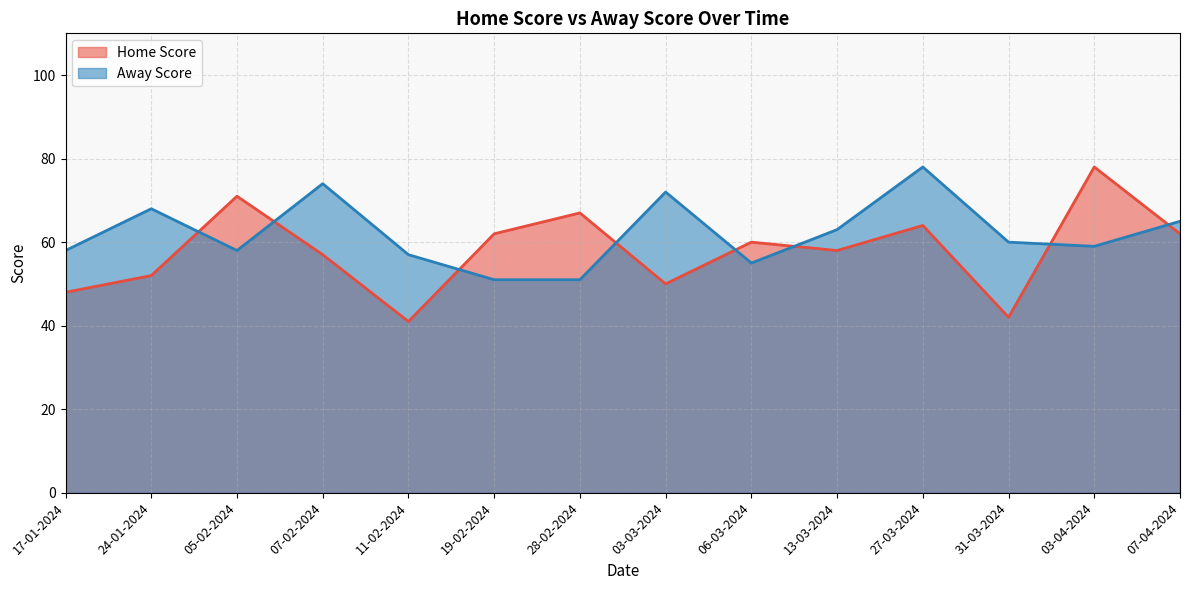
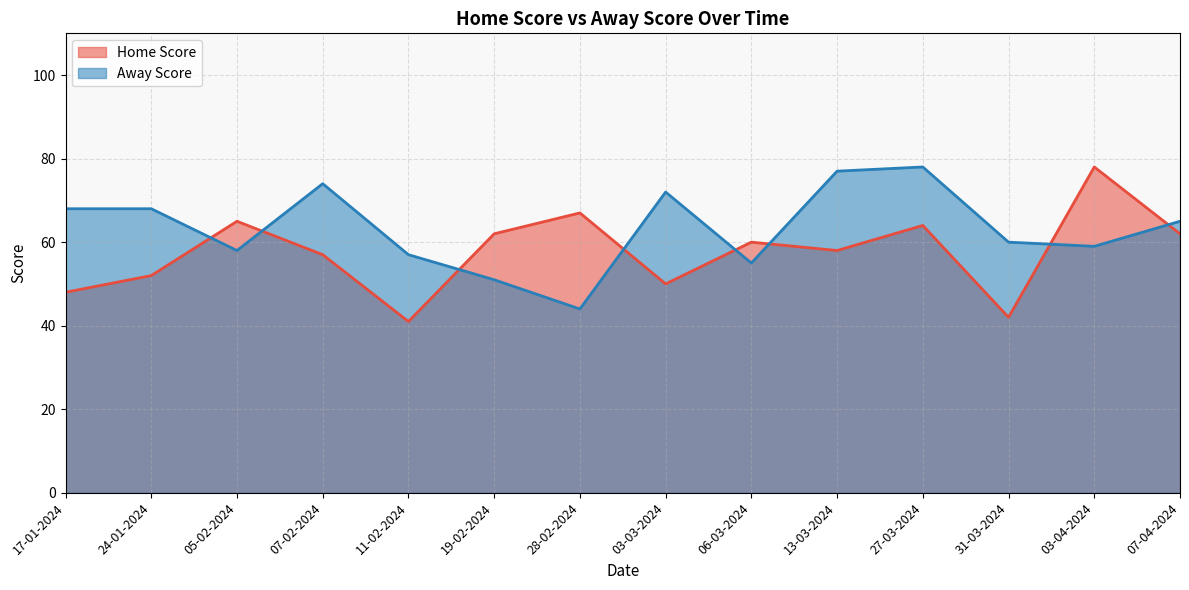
  {
    "Home Score": {
      "17-01-2024": 48,
      "24-01-2024": 52,
-     "05-02-2024": 71,
+     "05-02-2024": 65,
      "07-02-2024": 57,
      "11-02-2024": 41,
      "19-02-2024": 62,
      "28-02-2024": 67,
      "03-03-2024": 50,
      "06-03-2024": 60,
      "13-03-2024": 58,
      "27-03-2024": 64,
      "31-03-2024": 42,
      "03-04-2024": 78,
      "07-04-2024": 62
    },
    "Away Score": {
-     "17-01-2024": 58,
+     "17-01-2024": 68,
      "24-01-2024": 68,
      "05-02-2024": 58,
      "07-02-2024": 74,
      "11-02-2024": 57,
      "19-02-2024": 51,
-     "28-02-2024": 51,
+     "28-02-2024": 44,
      "03-03-2024": 72,
      "06-03-2024": 55,
-     "13-03-2024": 63,
+     "13-03-2024": 77,
      "27-03-2024": 78,
      "31-03-2024": 60,
      "03-04-2024": 59,
      "07-04-2024": 65
    }
  }
